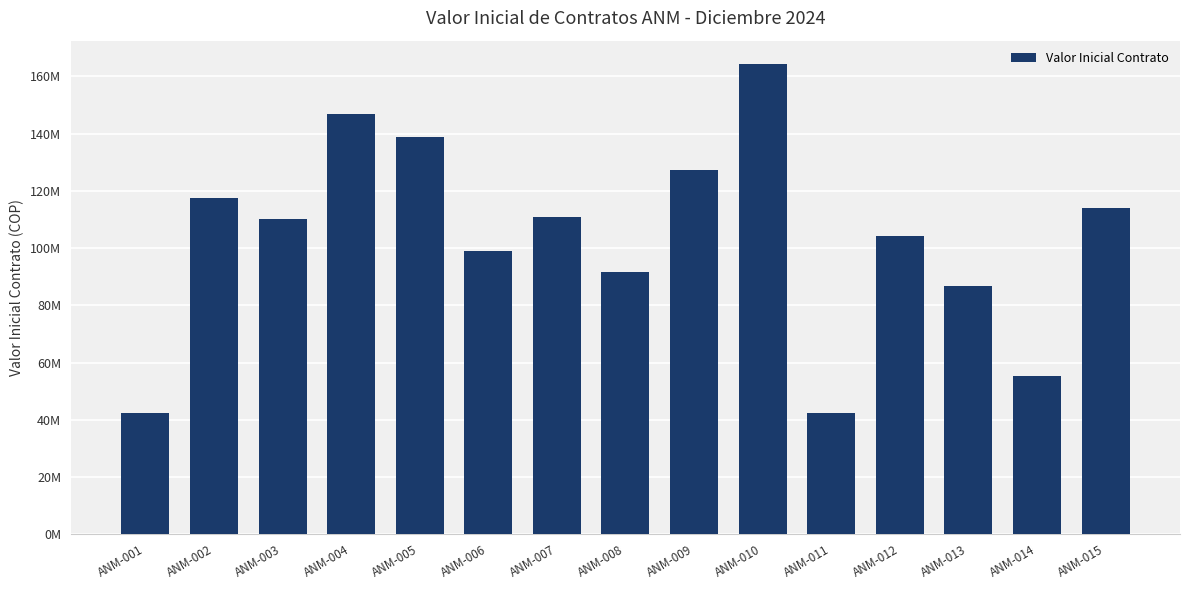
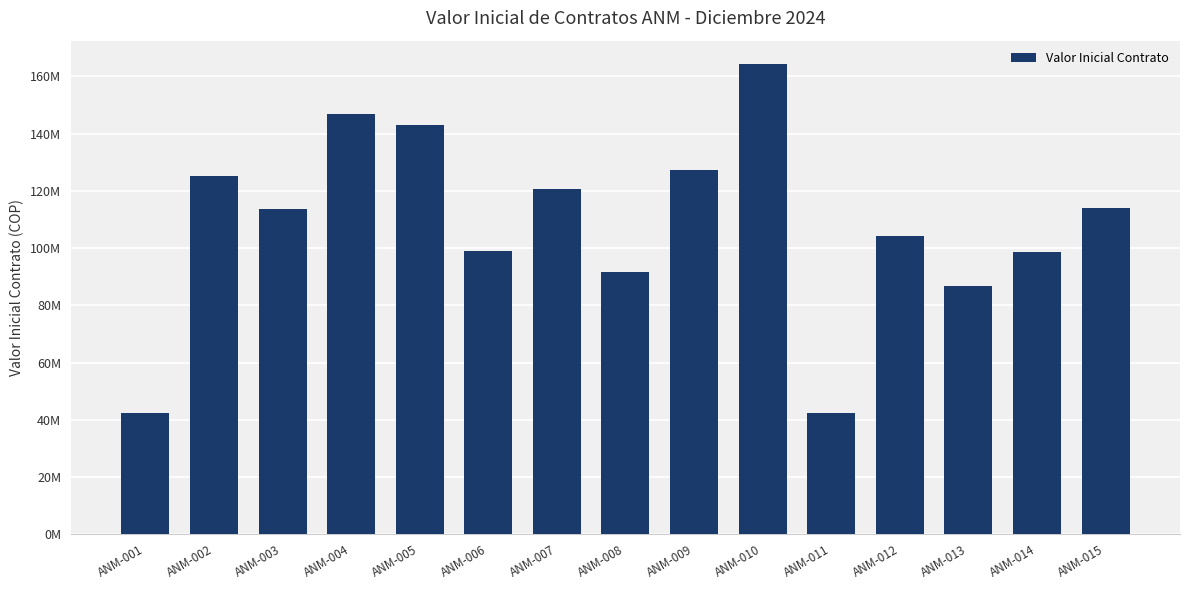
  {
    "ANM-001": 42000000,
-   "ANM-002": 118000000,
-   "ANM-003": 110000000,
+   "ANM-002": 125000000,
+   "ANM-003": 114000000,
    "ANM-004": 147000000,
-   "ANM-005": 139000000,
+   "ANM-005": 143000000,
    "ANM-006": 99000000,
-   "ANM-007": 111000000,
+   "ANM-007": 121000000,
    "ANM-008": 92000000,
    "ANM-009": 127000000,
    "ANM-010": 164000000,
    "ANM-011": 42000000,
    "ANM-012": 104000000,
    "ANM-013": 87000000,
-   "ANM-014": 55000000,
+   "ANM-014": 99000000,
    "ANM-015": 114000000
  }
